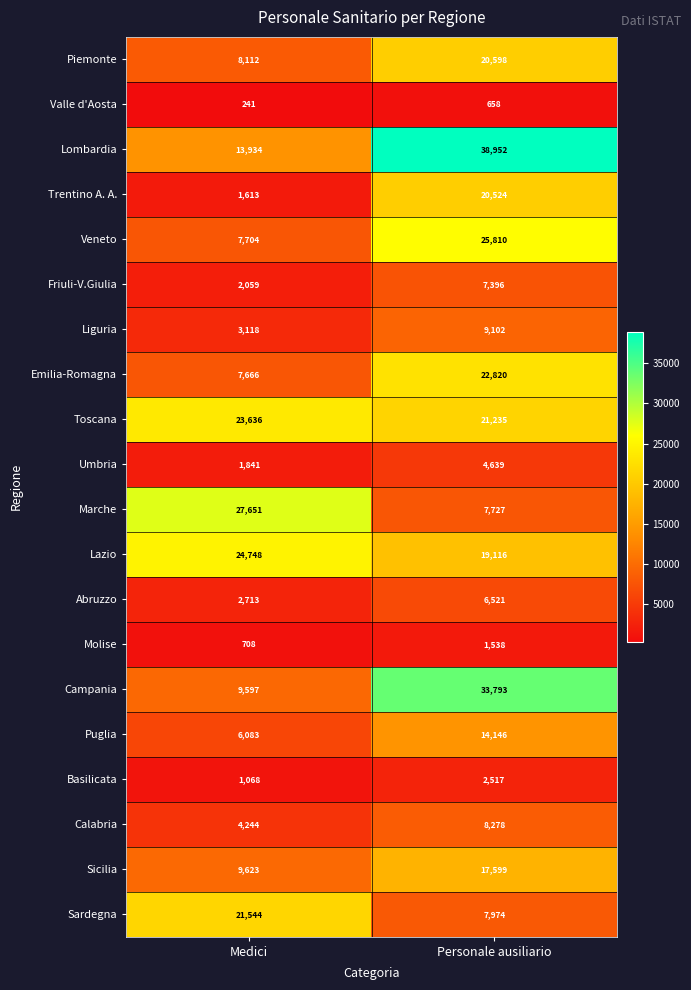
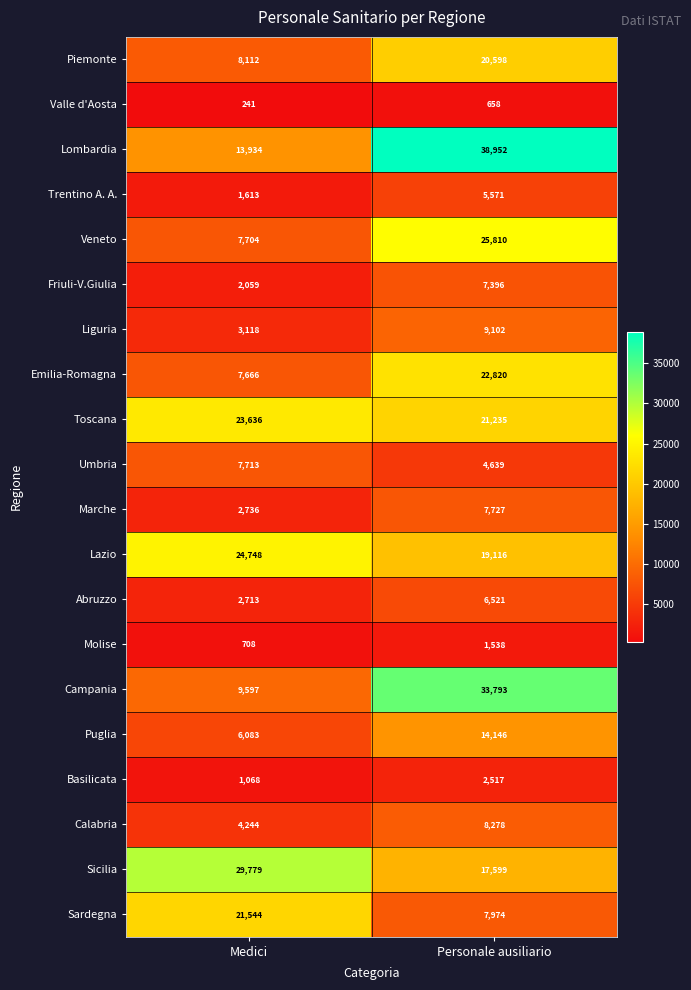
  {
    "Piemonte": {
      "Medici": "8,112",
      "Personale ausiliario": "20,598"
    },
    "Valle d'Aosta": {
      "Medici": "241",
      "Personale ausiliario": "658"
    },
    "Lombardia": {
      "Medici": "13,934",
      "Personale ausiliario": "38,952"
    },
    "Trentino A. A.": {
      "Medici": "1,613",
-     "Personale ausiliario": "20,524"
+     "Personale ausiliario": "5,571"
    },
    "Veneto": {
      "Medici": "7,704",
      "Personale ausiliario": "25,810"
    },
    "Friuli-V.Giulia": {
      "Medici": "2,059",
      "Personale ausiliario": "7,396"
    },
    "Liguria": {
      "Medici": "3,118",
      "Personale ausiliario": "9,102"
    },
    "Emilia-Romagna": {
      "Medici": "7,666",
      "Personale ausiliario": "22,820"
    },
    "Toscana": {
      "Medici": "23,636",
      "Personale ausiliario": "21,235"
    },
    "Umbria": {
-     "Medici": "1,841",
+     "Medici": "7,713",
      "Personale ausiliario": "4,639"
    },
    "Marche": {
-     "Medici": "27,651",
+     "Medici": "2,736",
      "Personale ausiliario": "7,727"
    },
    "Lazio": {
      "Medici": "24,748",
      "Personale ausiliario": "19,116"
    },
    "Abruzzo": {
      "Medici": "2,713",
      "Personale ausiliario": "6,521"
    },
    "Molise": {
      "Medici": "708",
      "Personale ausiliario": "1,538"
    },
    "Campania": {
      "Medici": "9,597",
      "Personale ausiliario": "33,793"
    },
    "Puglia": {
      "Medici": "6,083",
      "Personale ausiliario": "14,146"
    },
    "Basilicata": {
      "Medici": "1,068",
      "Personale ausiliario": "2,517"
    },
    "Calabria": {
      "Medici": "4,244",
      "Personale ausiliario": "8,278"
    },
    "Sicilia": {
-     "Medici": "9,623",
+     "Medici": "29,779",
      "Personale ausiliario": "17,599"
    },
    "Sardegna": {
      "Medici": "21,544",
      "Personale ausiliario": "7,974"
    }
  }
